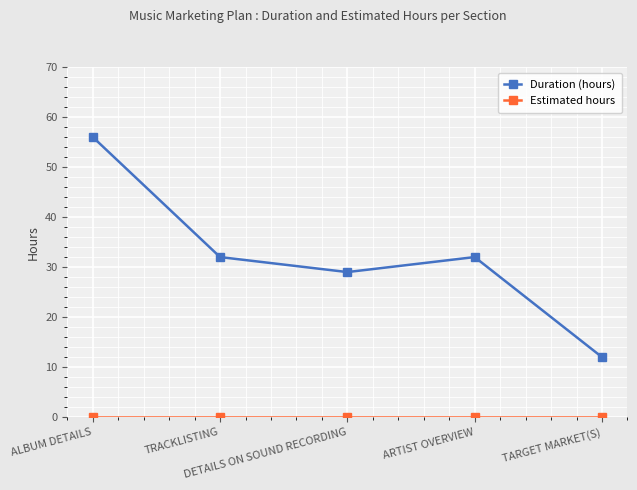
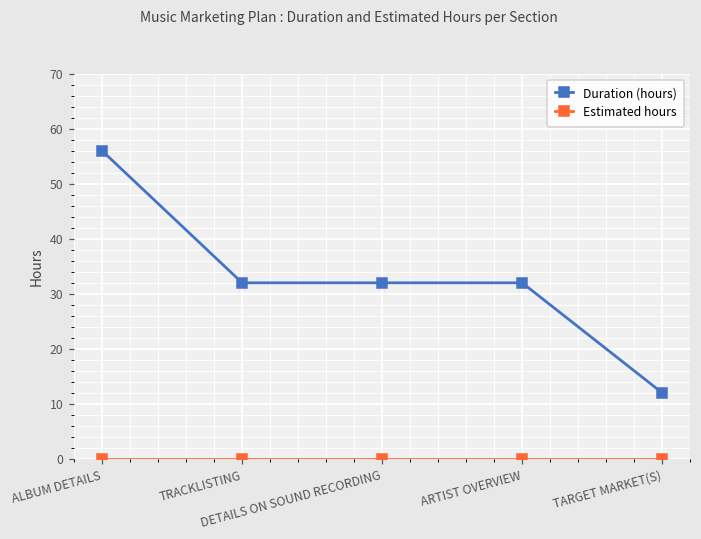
  {
    "Duration (hours)": {
      "ALBUM DETAILS": 56,
      "TRACKLISTING": 32,
-     "DETAILS ON SOUND RECORDING": 29,
+     "DETAILS ON SOUND RECORDING": 32,
      "ARTIST OVERVIEW": 32,
      "TARGET MARKET(S)": 12
    },
    "Estimated hours": {
      "ALBUM DETAILS": 0,
      "TRACKLISTING": 0,
      "DETAILS ON SOUND RECORDING": 0,
      "ARTIST OVERVIEW": 0,
      "TARGET MARKET(S)": 0
    }
  }
